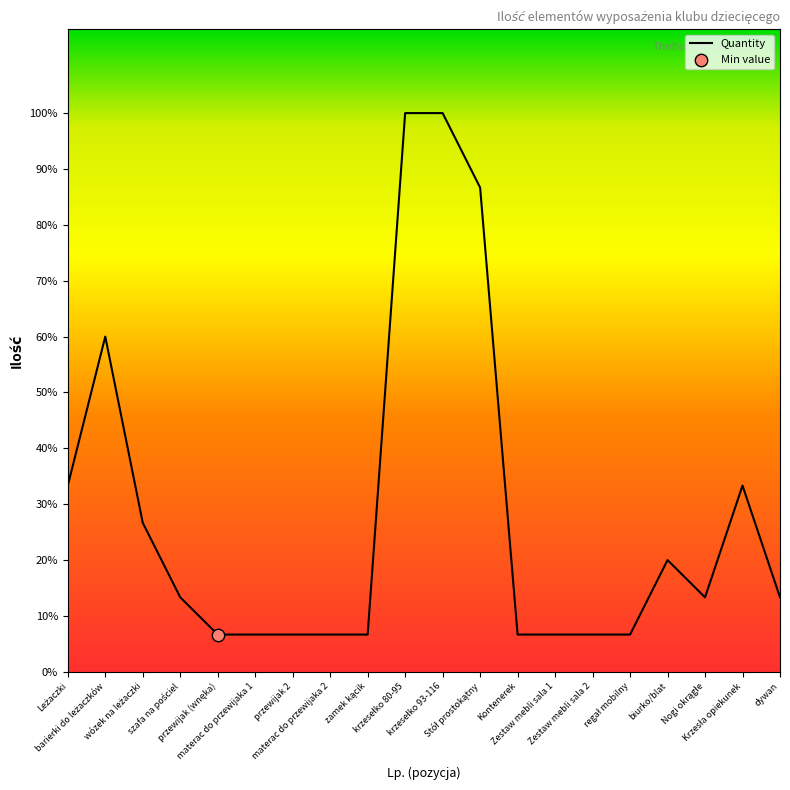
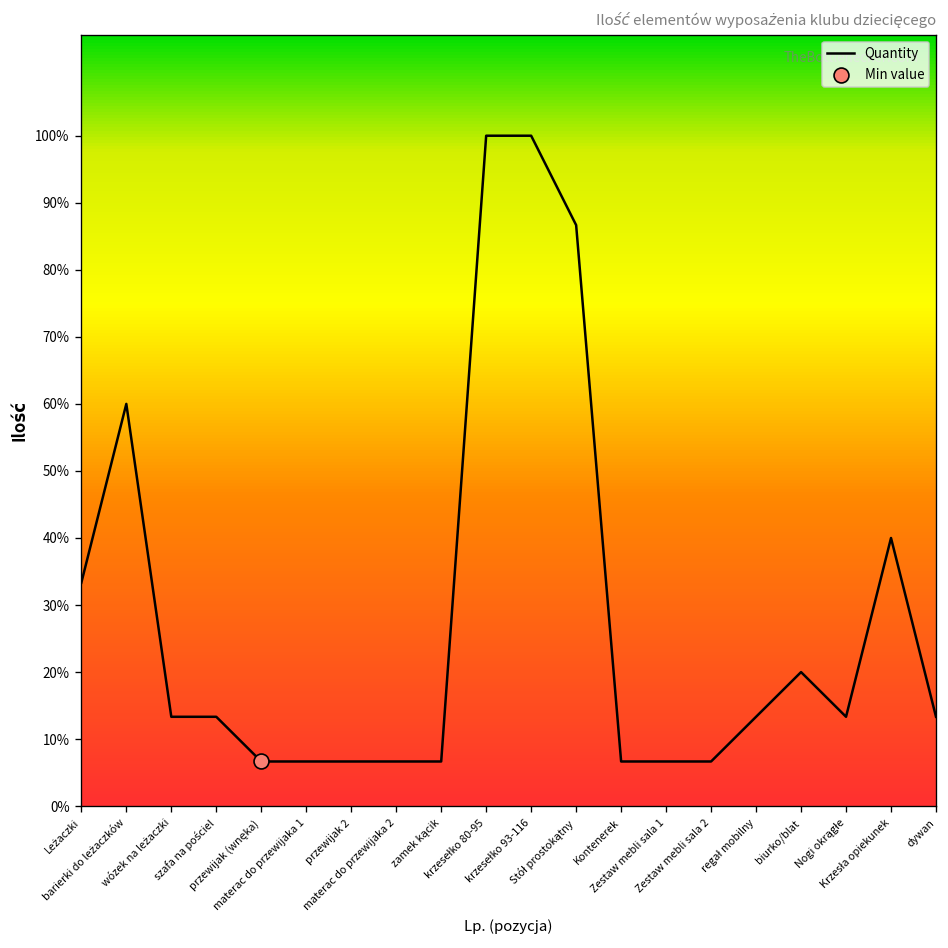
  {
    "Quantity": {
      "Leżaczki": "33%",
      "barierki do leżaczków": "60%",
-     "wózek na leżaczki": "27%",
+     "wózek na leżaczki": "13%",
      "szafa na pościel": "13%",
      "materac do przewijaka 1": "7%",
      "przewijak 2": "7%",
      "materac do przewijaka 2": "7%",
      "zamek kącik": "7%",
      "krzesełko 80-95": "100%",
      "krzesełko 93-116": "100%",
      "Stół prostokątny": "87%",
      "Kontenerek": "7%",
      "Zestaw mebli sala 1": "7%",
      "Zestaw mebli sala 2": "7%",
-     "regał mobilny": "7%",
+     "regał mobilny": "13%",
      "biurko/blat": "20%",
      "Nogi okrągłe": "13%",
-     "Krzesła opiekunek": "33%",
+     "Krzesła opiekunek": "40%",
      "dywan": "13%"
    }
  }
